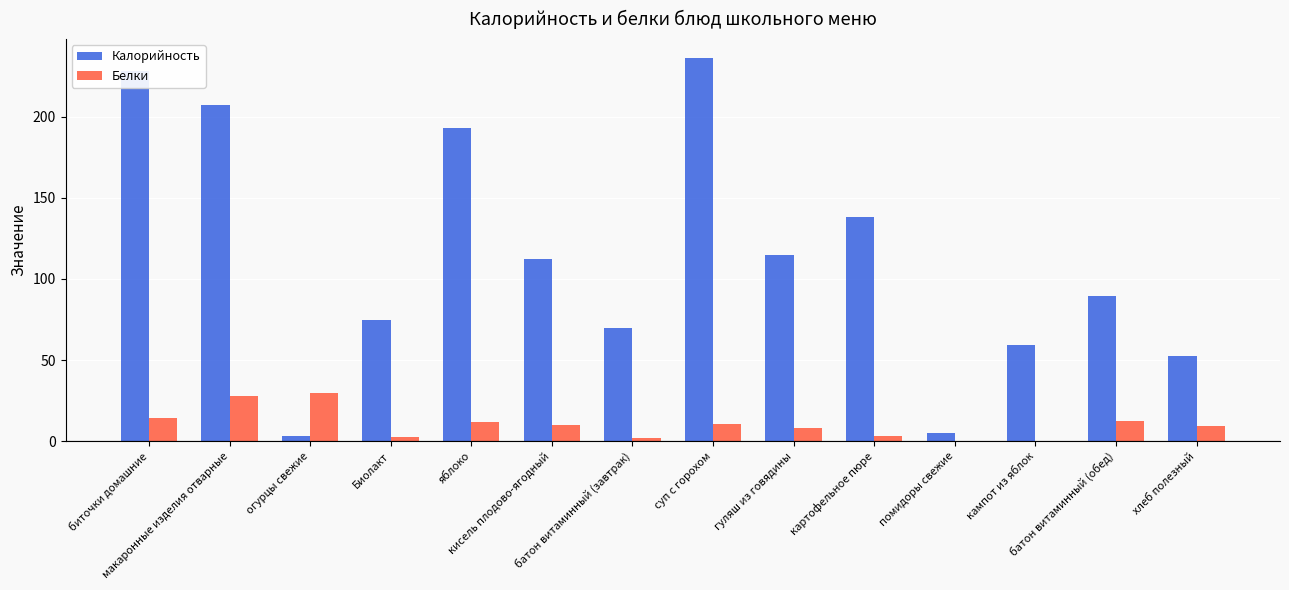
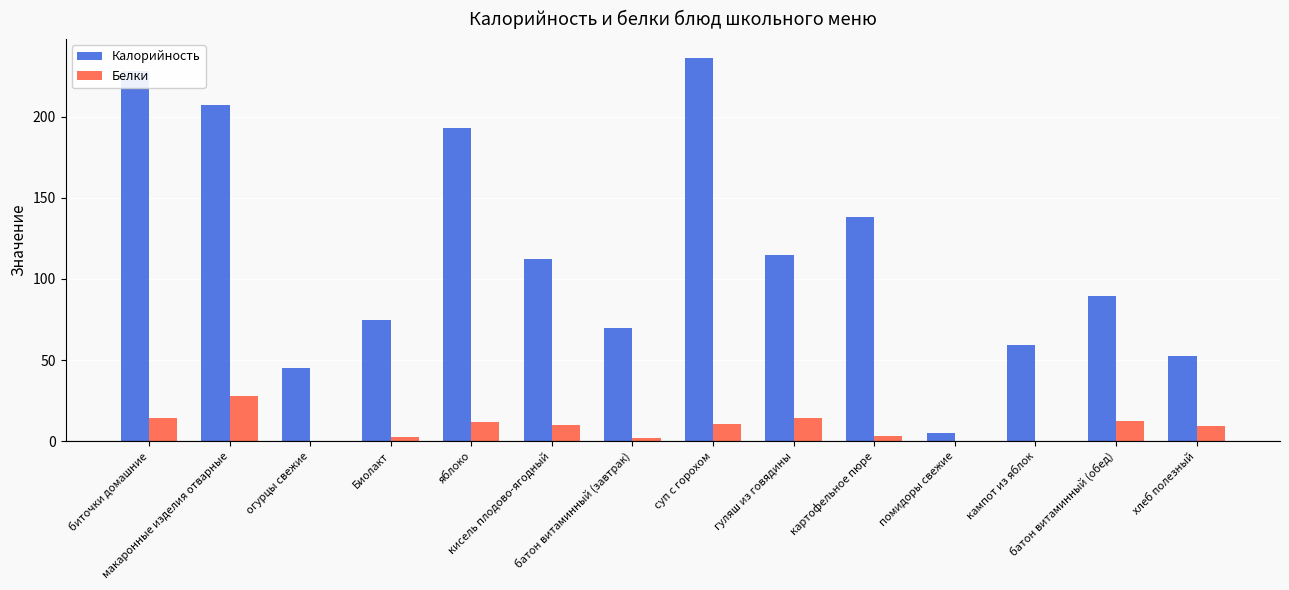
  {
    "Калорийность": {
      "макаронные изделия отварные": 207,
-     "огурцы свежие": 3,
+     "огурцы свежие": 45,
      "Биолакт": 75,
      "яблоко": 193,
      "кисель плодово-ягодный": 112,
      "батон витаминный (завтрак)": 70,
      "суп с горохом": 236,
      "гуляш из говядины": 115,
      "картофельное пюре": 138,
      "помидоры свежие": 5,
      "кампот из яблок": 59,
      "батон витаминный (обед)": 90,
      "хлеб полезный": 53
    },
    "Белки": {
      "биточки домашние": 15,
      "макаронные изделия отварные": 28,
-     "огурцы свежие": 30,
+     "огурцы свежие": 0,
      "Биолакт": 3,
      "яблоко": 12,
      "кисель плодово-ягодный": 10,
      "батон витаминный (завтрак)": 2,
      "суп с горохом": 11,
-     "гуляш из говядины": 8,
+     "гуляш из говядины": 14,
      "картофельное пюре": 3,
      "батон витаминный (обед)": 12,
      "хлеб полезный": 10
    }
  }
